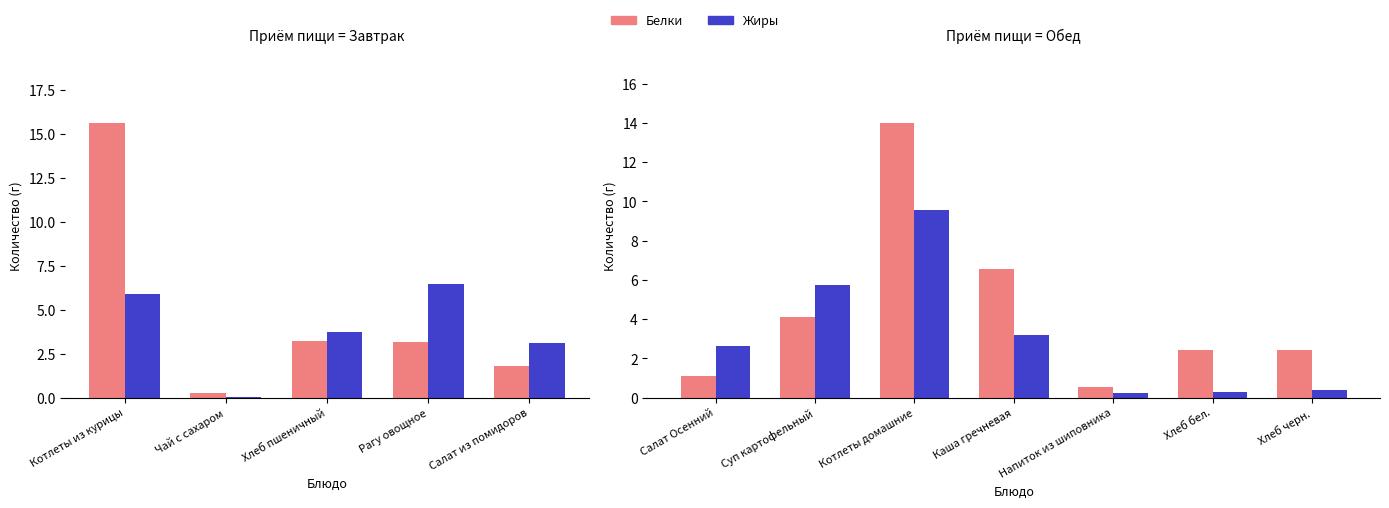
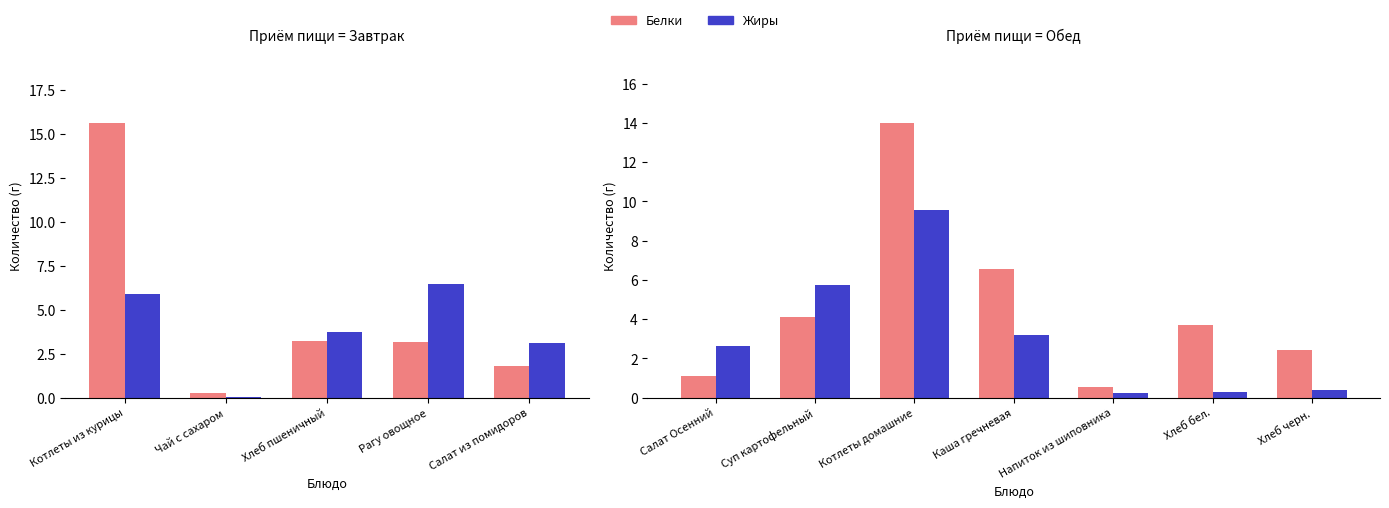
  {
    "Приём пищи = Завтрак": {
      "Белки": {
        "Котлеты из курицы": 15.6,
        "Чай с сахаром": 0.3,
        "Хлеб пшеничный": 3.2,
        "Рагу овощное": 3.2,
        "Салат из помидоров": 1.8
      },
      "Жиры": {
        "Котлеты из курицы": 5.9,
        "Хлеб пшеничный": 3.7,
        "Рагу овощное": 6.5,
        "Салат из помидоров": 3.1
      }
    },
    "Приём пищи = Обед": {
      "Белки": {
        "Салат Осенний": 1.1,
        "Суп картофельный": 4.1,
        "Котлеты домашние": 14.0,
        "Каша гречневая": 6.6,
        "Напиток из шиповника": 0.5,
-       "Хлеб бел.": 2.4,
+       "Хлеб бел.": 3.7,
        "Хлеб черн.": 2.4
      },
      "Жиры": {
        "Салат Осенний": 2.6,
        "Суп картофельный": 5.8,
        "Котлеты домашние": 9.5,
        "Каша гречневая": 3.2,
        "Напиток из шиповника": 0.2,
        "Хлеб бел.": 0.3,
        "Хлеб черн.": 0.4
      }
    }
  }
